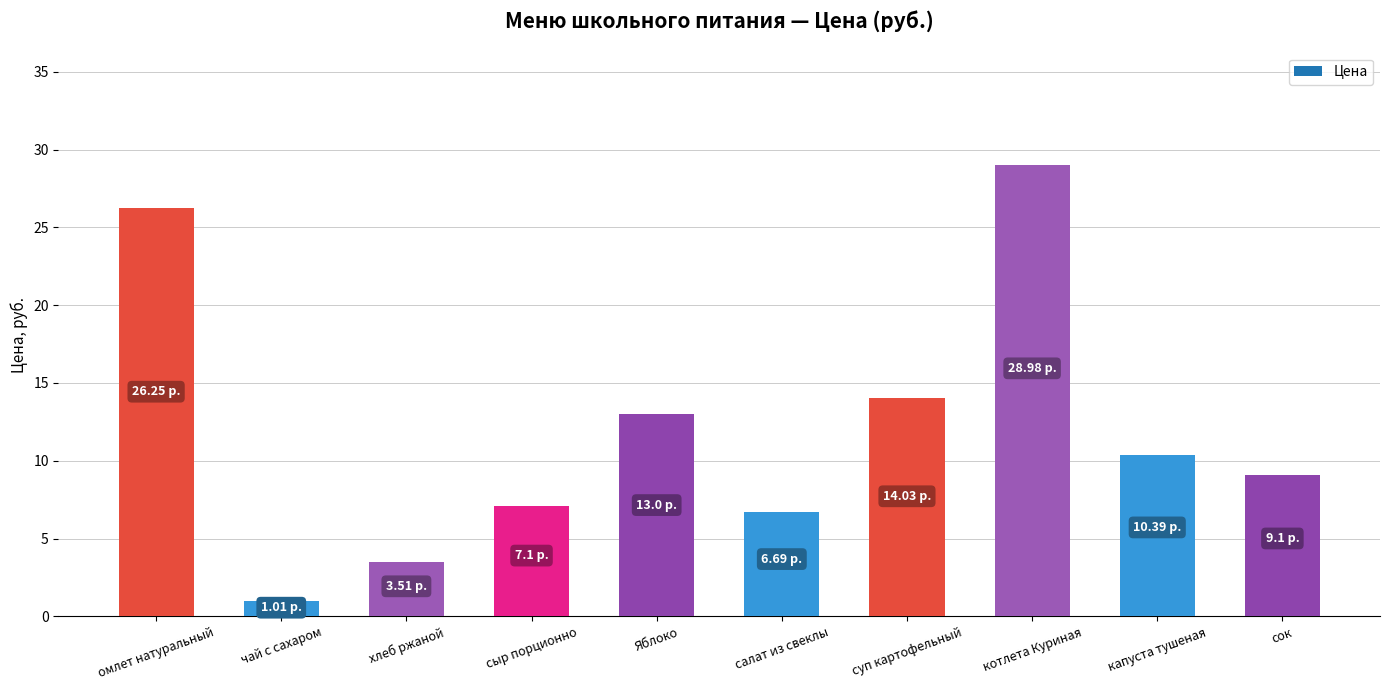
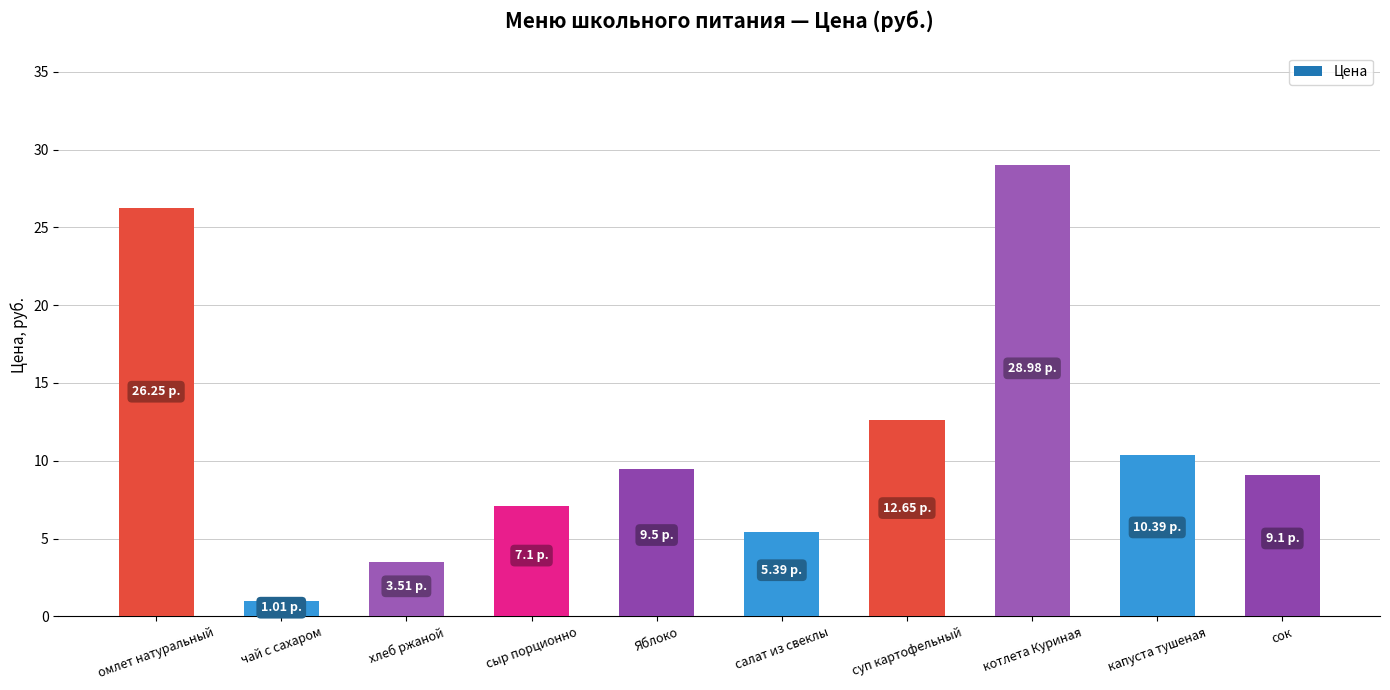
  {
-   "Яблоко": 13.0,
-   "салат из свеклы": 6.69,
-   "суп картофельный": 14.03
+   "Яблоко": 9.5,
+   "салат из свеклы": 5.39,
+   "суп картофельный": 12.65
  }
